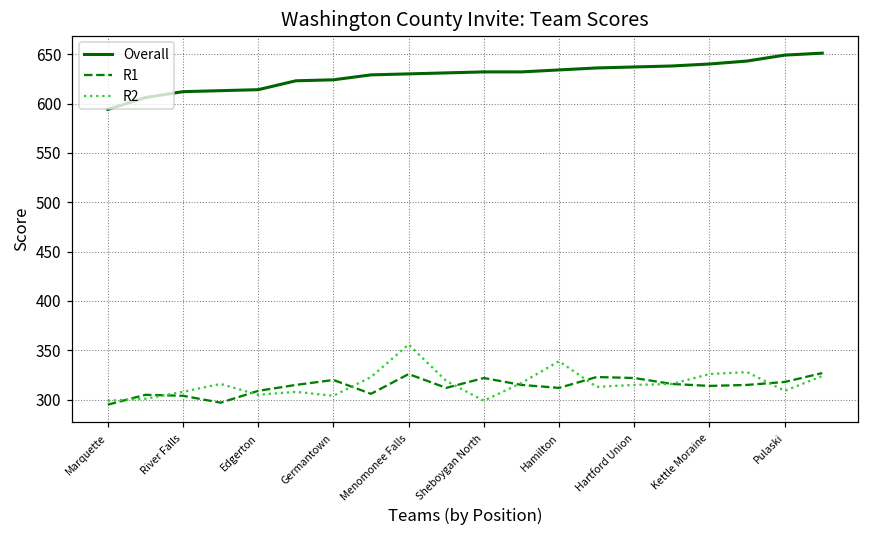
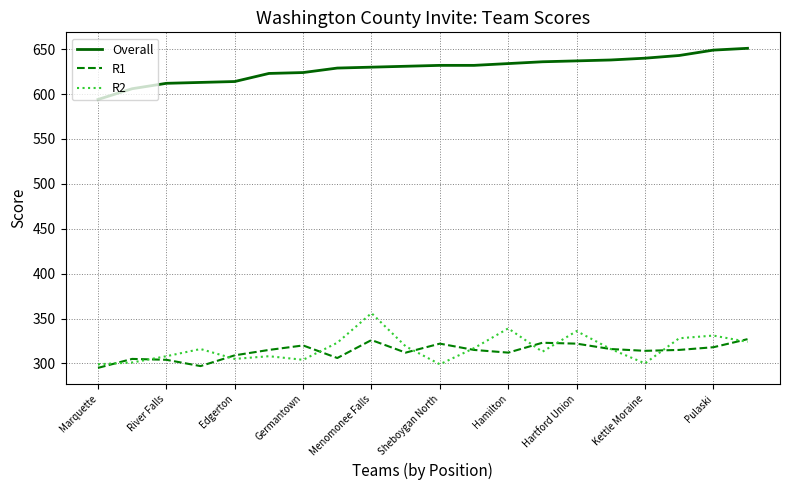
  {
    "R2": {
      "Marquette": 300,
      "River Falls": 310,
      "Edgerton": 310,
      "Germantown": 300,
      "Menomonee Falls": 360,
      "Sheboygan North": 300,
      "Hamilton": 340,
-     "Hartford Union": 320,
-     "Kettle Moraine": 330,
-     "Pulaski": 310
+     "Hartford Union": 340,
+     "Kettle Moraine": 300,
+     "Pulaski": 330
    }
  }
